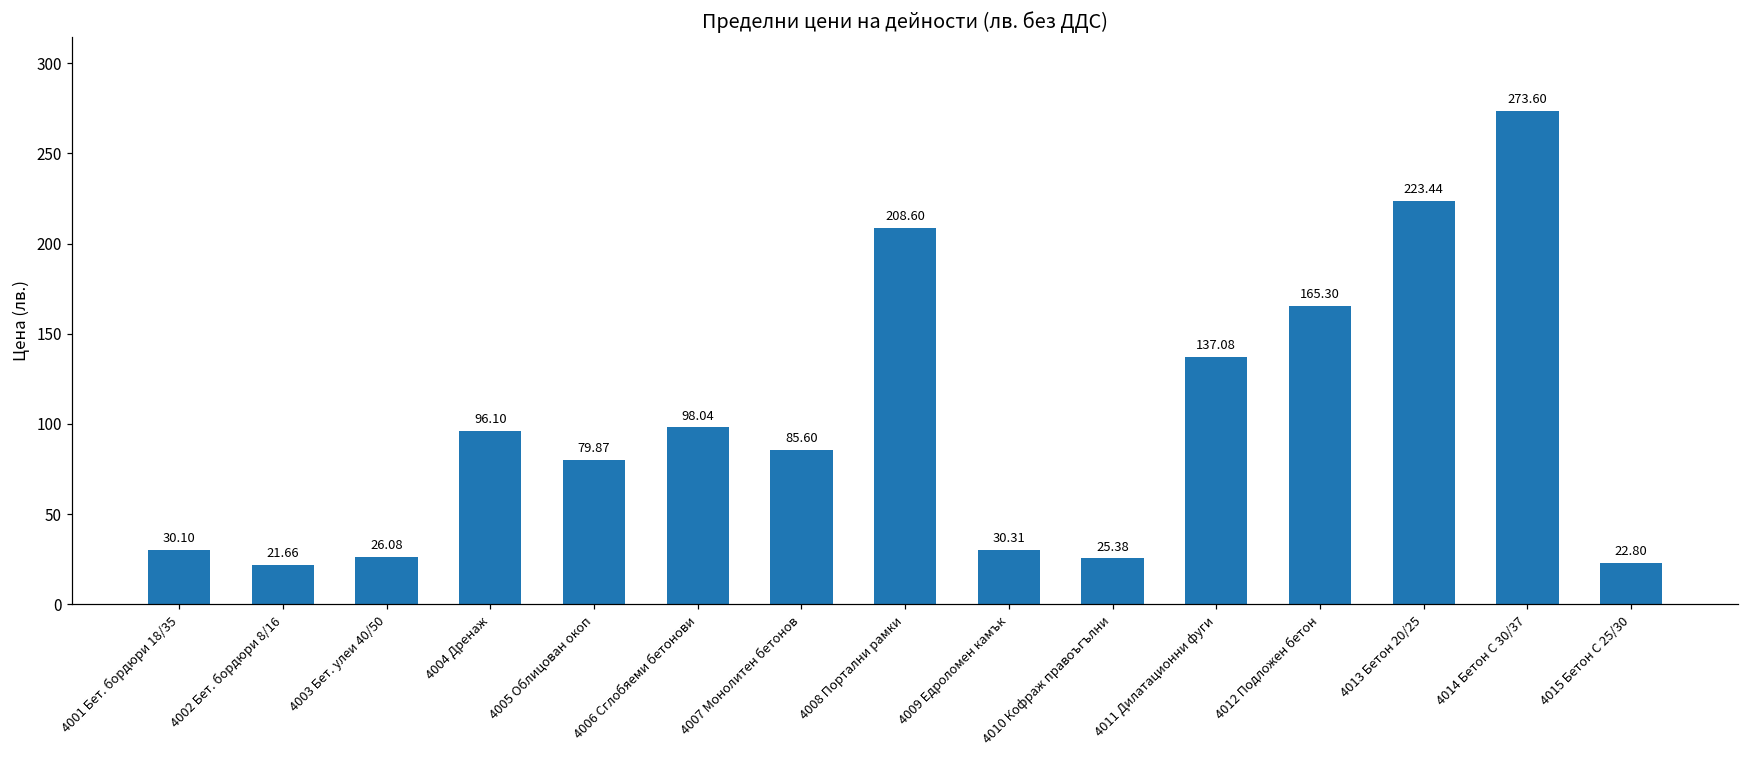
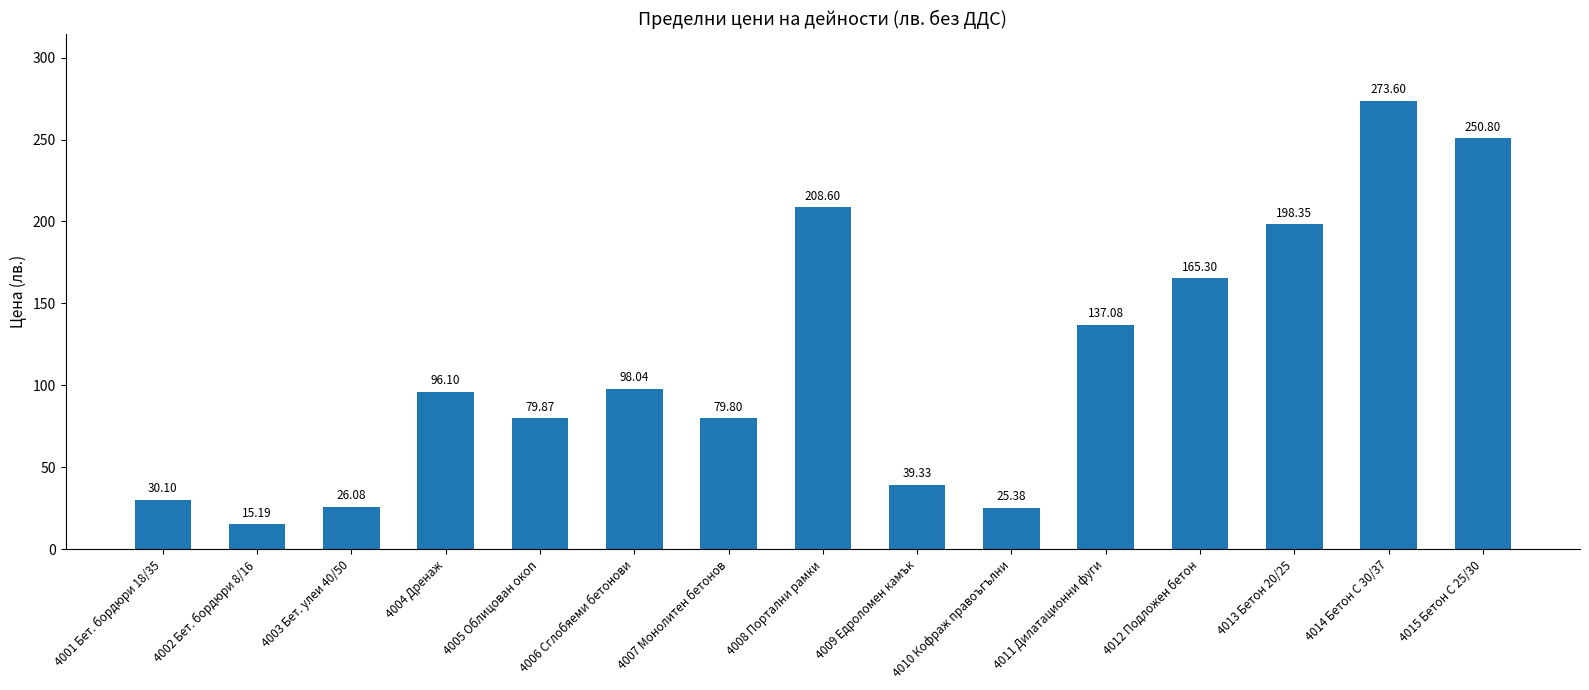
  {
    "4001 Бет. бордюри 18/35": 30.10,
-   "4002 Бет. бордюри 8/16": 21.66,
+   "4002 Бет. бордюри 8/16": 15.19,
    "4003 Бет. улеи 40/50": 26.08,
    "4004 Дренаж": 96.10,
    "4005 Облицован окоп": 79.87,
    "4006 Сглобяеми бетонови": 98.04,
-   "4007 Монолитен бетонов": 85.60,
+   "4007 Монолитен бетонов": 79.80,
    "4008 Портални рамки": 208.60,
-   "4009 Едроломен камък": 30.31,
+   "4009 Едроломен камък": 39.33,
    "4010 Кофраж правоъгълни": 25.38,
    "4011 Дилатационни фуги": 137.08,
    "4012 Подложен бетон": 165.30,
-   "4013 Бетон 20/25": 223.44,
+   "4013 Бетон 20/25": 198.35,
    "4014 Бетон С 30/37": 273.60,
-   "4015 Бетон С 25/30": 22.80
+   "4015 Бетон С 25/30": 250.80
  }
